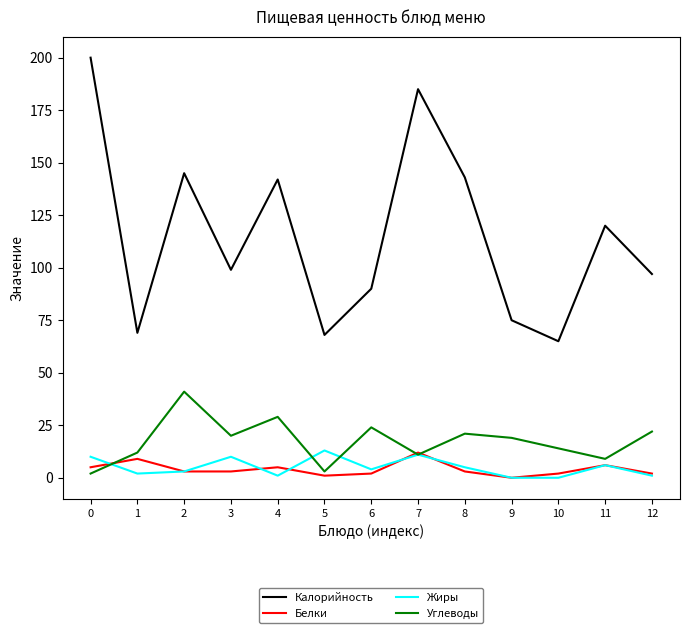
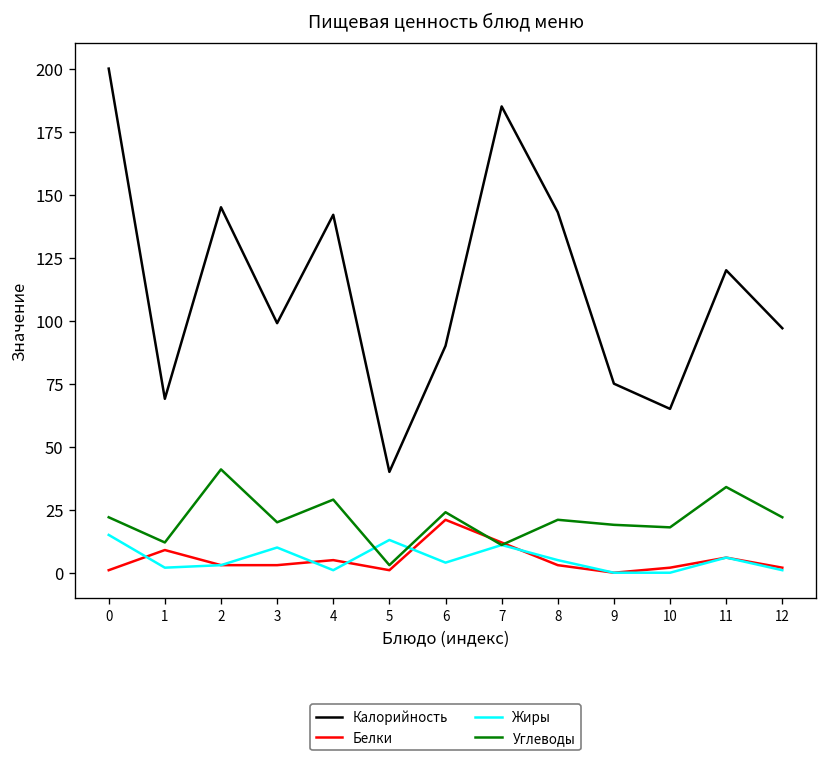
  {
    "Калорийность": {
      "0": 200,
      "1": 69,
      "2": 145,
      "3": 99,
      "4": 142,
-     "5": 68,
+     "5": 40,
      "6": 90,
      "7": 185,
      "8": 143,
      "9": 75,
      "10": 65,
      "11": 120,
      "12": 97
    },
    "Белки": {
-     "0": 5,
+     "0": 1,
      "1": 9,
      "3": 3,
      "4": 5,
      "5": 1,
-     "6": 2,
+     "6": 21,
      "8": 3,
      "10": 2
    },
    "Жиры": {
-     "0": 10,
+     "0": 15,
      "1": 2,
      "3": 10,
      "4": 1,
      "5": 13,
      "6": 4,
      "8": 5,
      "10": 0
    },
    "Углеводы": {
-     "0": 2,
+     "0": 22,
      "1": 12,
      "2": 41,
      "3": 20,
      "4": 29,
      "5": 3,
      "6": 24,
      "8": 21,
      "9": 19,
-     "10": 14,
-     "11": 9,
+     "10": 18,
+     "11": 34,
      "12": 22
    }
  }
